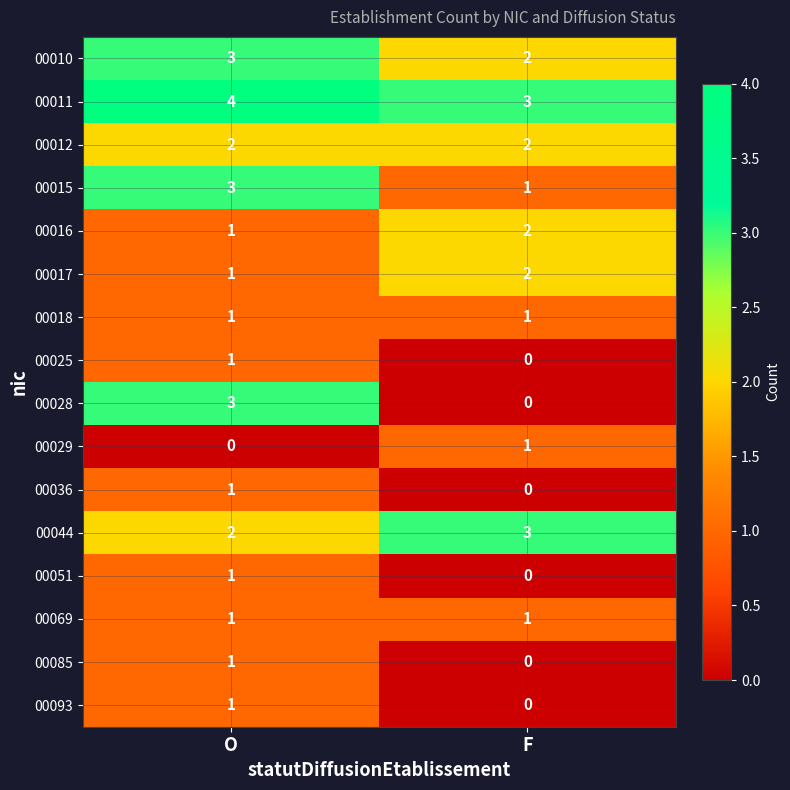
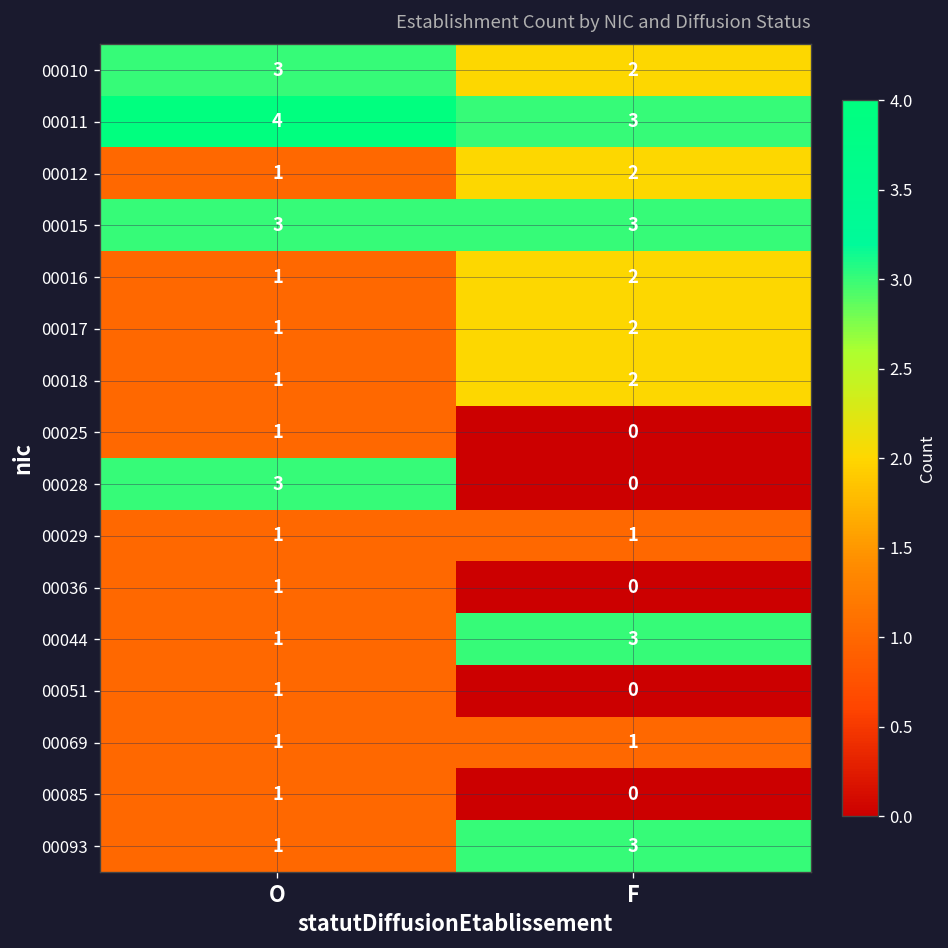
  {
    "00010": {
      "O": 3,
      "F": 2
    },
    "00011": {
      "O": 4,
      "F": 3
    },
    "00012": {
-     "O": 2,
+     "O": 1,
      "F": 2
    },
    "00015": {
      "O": 3,
-     "F": 1
+     "F": 3
    },
    "00016": {
      "O": 1,
      "F": 2
    },
    "00017": {
      "O": 1,
      "F": 2
    },
    "00018": {
      "O": 1,
-     "F": 1
+     "F": 2
    },
    "00025": {
      "O": 1,
      "F": 0
    },
    "00028": {
      "O": 3,
      "F": 0
    },
    "00029": {
-     "O": 0,
+     "O": 1,
      "F": 1
    },
    "00036": {
      "O": 1,
      "F": 0
    },
    "00044": {
-     "O": 2,
+     "O": 1,
      "F": 3
    },
    "00051": {
      "O": 1,
      "F": 0
    },
    "00069": {
      "O": 1,
      "F": 1
    },
    "00085": {
      "O": 1,
      "F": 0
    },
    "00093": {
      "O": 1,
-     "F": 0
+     "F": 3
    }
  }
